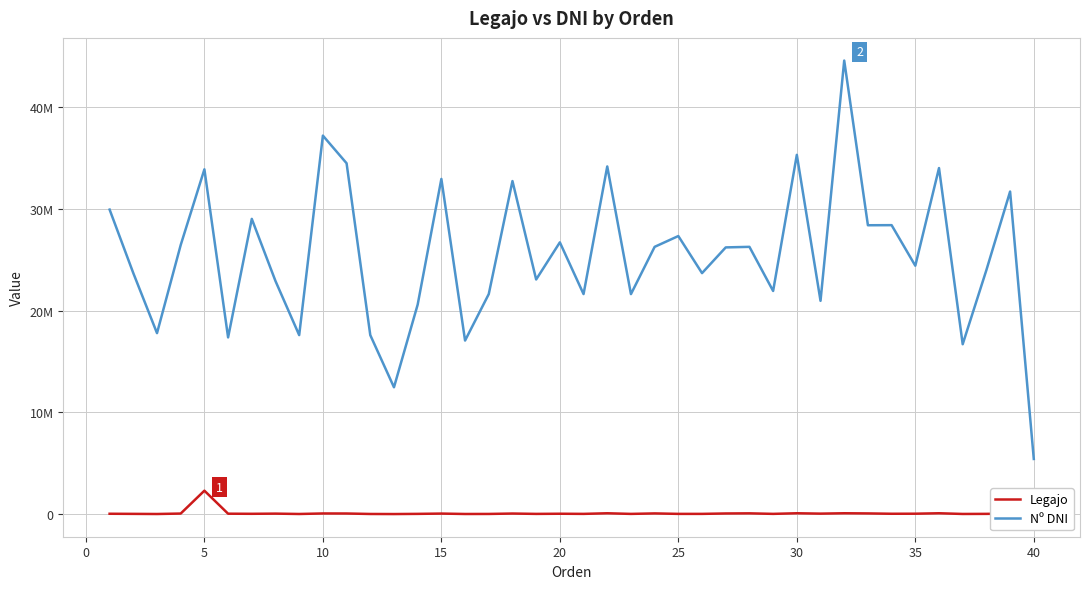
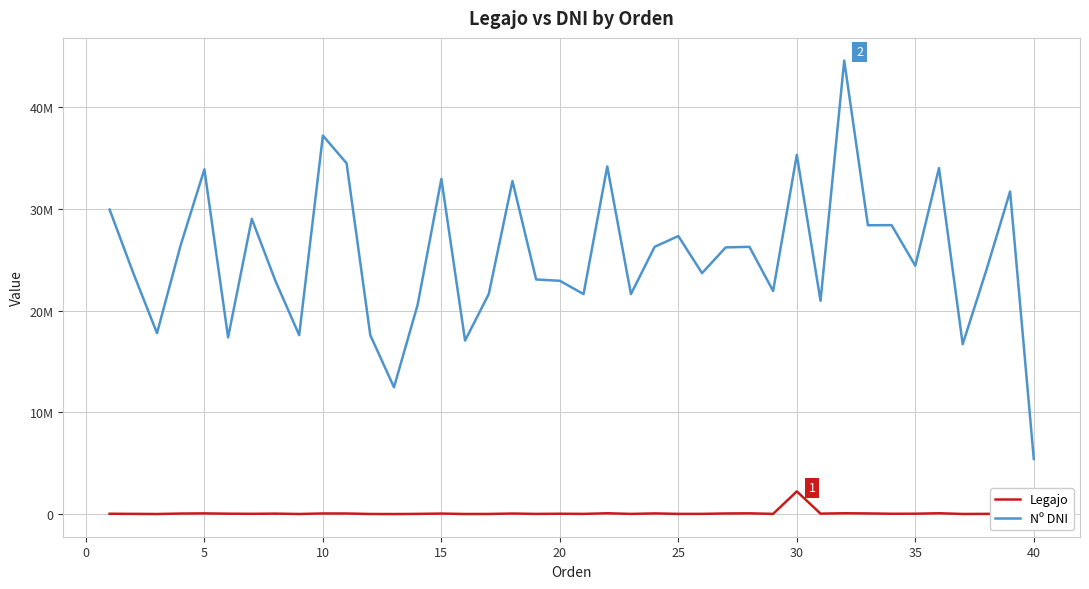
  {
    "Legajo": {
-     "5": 2300000,
+     "5": 100000,
      "10": 100000,
      "15": 100000,
      "20": 0,
      "25": 0,
-     "30": 100000,
+     "30": 2200000,
      "35": 0
    },
    "Nº DNI": {
      "5": 33900000,
      "10": 37200000,
      "15": 32900000,
-     "20": 26700000,
+     "20": 22900000,
      "25": 27300000,
      "30": 35300000,
      "35": 24400000,
      "40": 5400000
    }
  }
